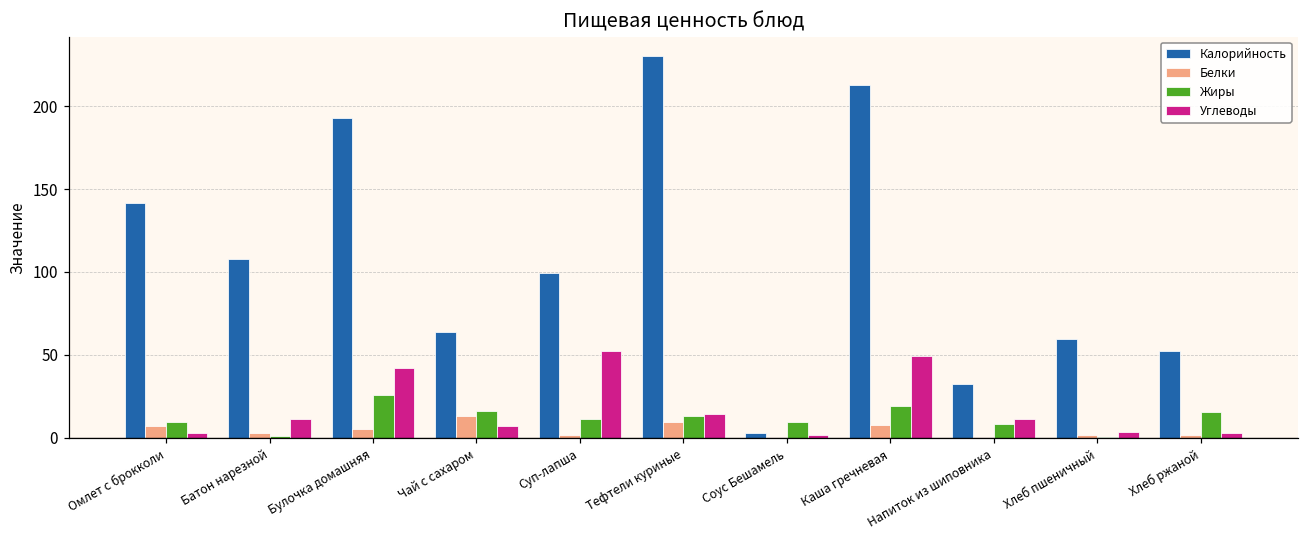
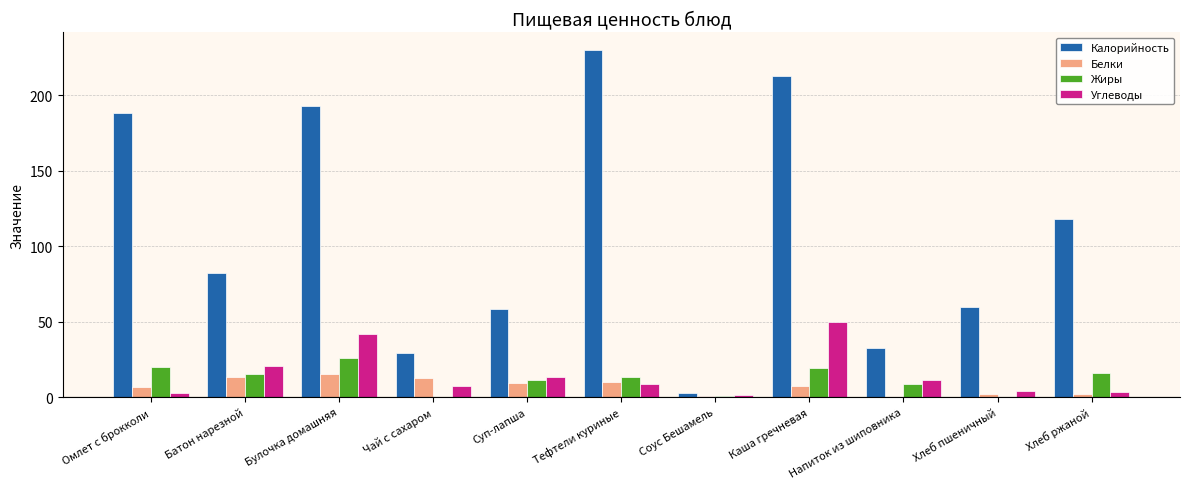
  {
    "Калорийность": {
-     "Омлет с брокколи": 141,
-     "Батон нарезной": 108,
+     "Омлет с брокколи": 188,
+     "Батон нарезной": 82,
      "Булочка домашняя": 193,
-     "Чай с сахаром": 64,
-     "Суп-лапша": 100,
+     "Чай с сахаром": 29,
+     "Суп-лапша": 59,
      "Тефтели куриные": 230,
      "Соус Бешамель": 3,
      "Каша гречневая": 213,
      "Напиток из шиповника": 33,
      "Хлеб пшеничный": 60,
-     "Хлеб ржаной": 52
+     "Хлеб ржаной": 118
    },
    "Белки": {
      "Омлет с брокколи": 7,
-     "Батон нарезной": 3,
-     "Булочка домашняя": 5,
+     "Батон нарезной": 13,
+     "Булочка домашняя": 15,
      "Чай с сахаром": 13,
-     "Суп-лапша": 2,
+     "Суп-лапша": 9,
      "Тефтели куриные": 10,
      "Каша гречневая": 8,
      "Хлеб пшеничный": 2,
      "Хлеб ржаной": 2
    },
    "Жиры": {
-     "Омлет с брокколи": 9,
-     "Батон нарезной": 1,
+     "Омлет с брокколи": 20,
+     "Батон нарезной": 15,
      "Булочка домашняя": 26,
-     "Чай с сахаром": 16,
+     "Чай с сахаром": 0,
      "Суп-лапша": 11,
      "Тефтели куриные": 13,
-     "Соус Бешамель": 10,
+     "Соус Бешамель": 1,
      "Каша гречневая": 19,
      "Напиток из шиповника": 9,
      "Хлеб ржаной": 16
    },
    "Углеводы": {
      "Омлет с брокколи": 3,
-     "Батон нарезной": 12,
+     "Батон нарезной": 21,
      "Булочка домашняя": 42,
      "Чай с сахаром": 7,
-     "Суп-лапша": 52,
-     "Тефтели куриные": 15,
+     "Суп-лапша": 14,
+     "Тефтели куриные": 8,
      "Каша гречневая": 50,
      "Напиток из шиповника": 11,
      "Хлеб пшеничный": 4,
      "Хлеб ржаной": 3
    }
  }
